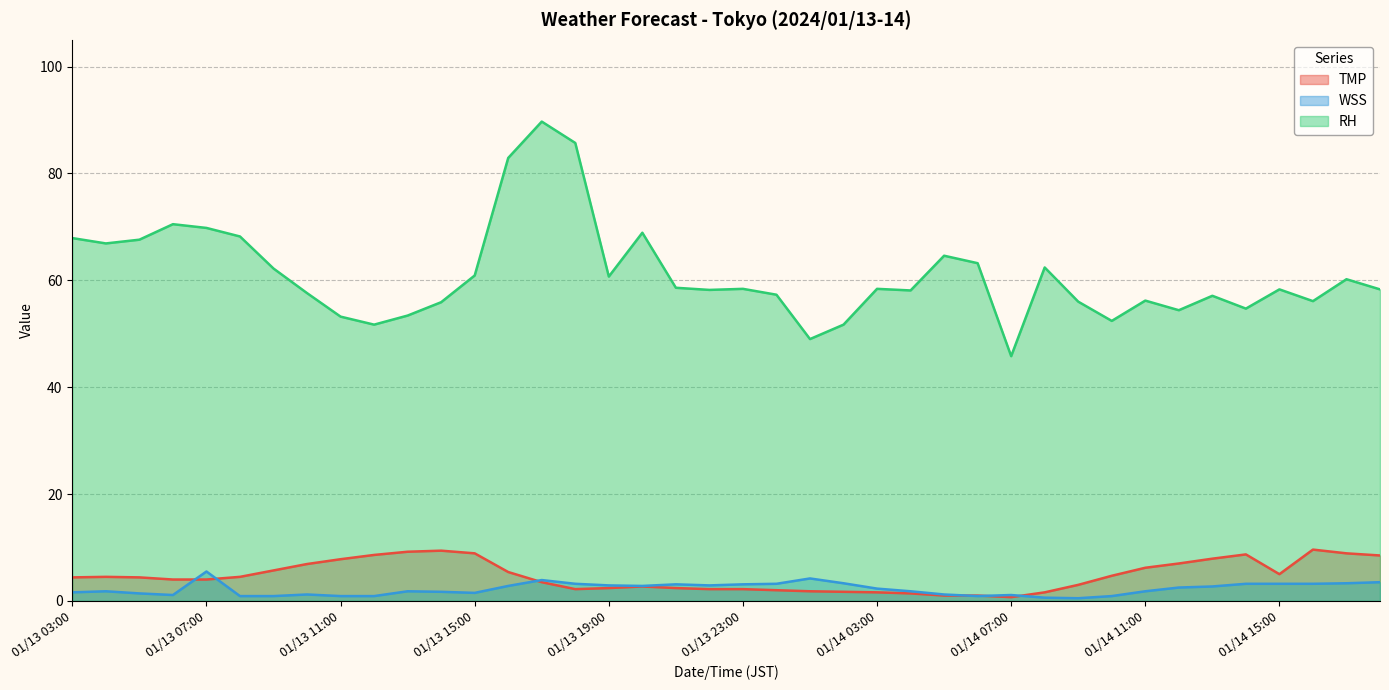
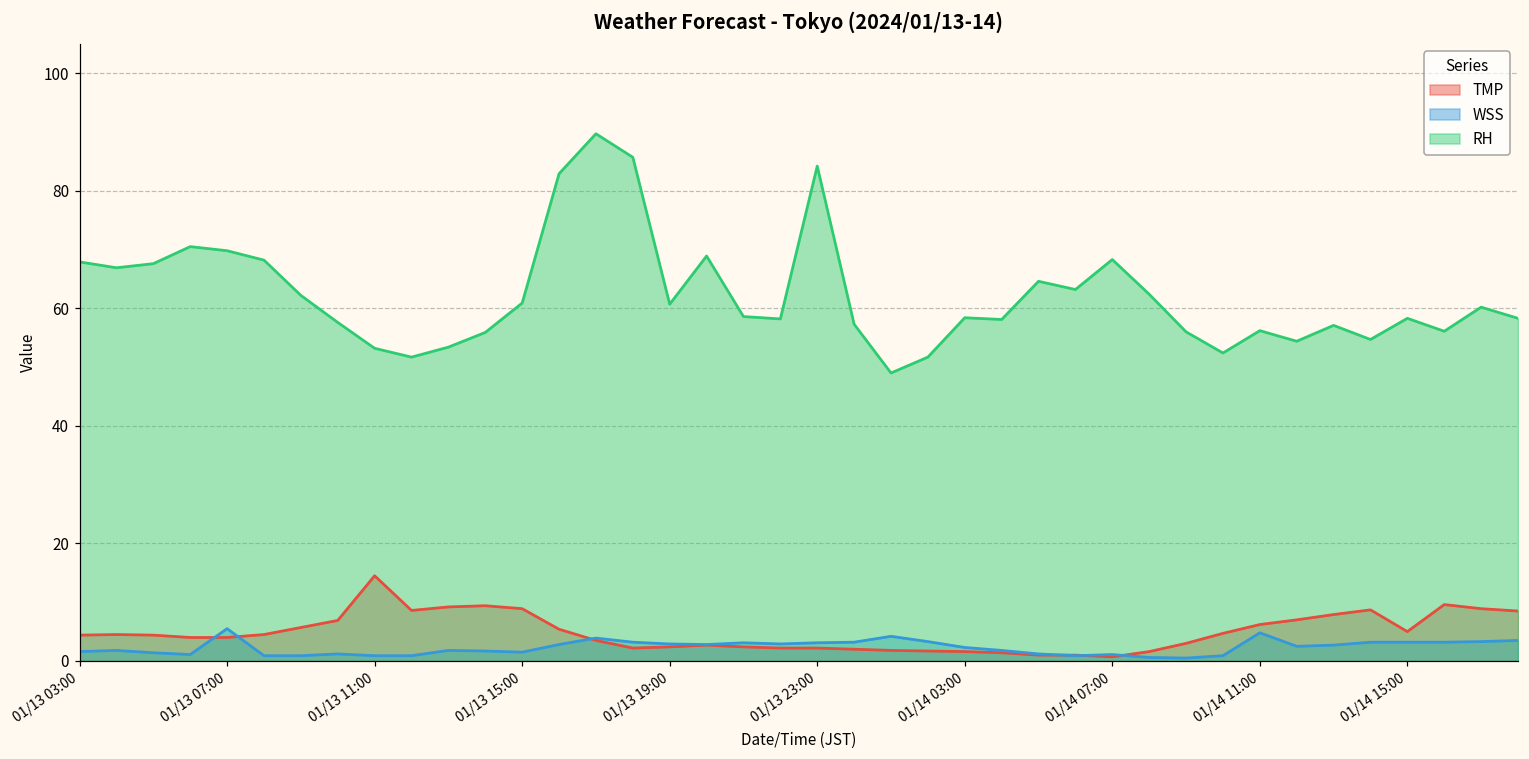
  {
    "TMP": {
      "01/13 03:00": 4,
      "01/13 07:00": 4,
-     "01/13 11:00": 8,
+     "01/13 11:00": 15,
      "01/13 15:00": 9,
      "01/13 19:00": 2,
      "01/13 23:00": 2,
      "01/14 03:00": 2,
      "01/14 11:00": 6,
      "01/14 15:00": 5
    },
    "WSS": {
      "01/13 03:00": 2,
      "01/13 07:00": 6,
      "01/13 11:00": 1,
      "01/13 15:00": 2,
      "01/13 19:00": 3,
      "01/13 23:00": 3,
      "01/14 03:00": 2,
-     "01/14 11:00": 2,
+     "01/14 11:00": 5,
      "01/14 15:00": 3
    },
    "RH": {
      "01/13 03:00": 68,
      "01/13 07:00": 70,
      "01/13 11:00": 53,
      "01/13 15:00": 61,
      "01/13 19:00": 61,
-     "01/13 23:00": 58,
+     "01/13 23:00": 84,
      "01/14 03:00": 58,
-     "01/14 07:00": 46,
+     "01/14 07:00": 68,
      "01/14 11:00": 56,
      "01/14 15:00": 58
    }
  }
